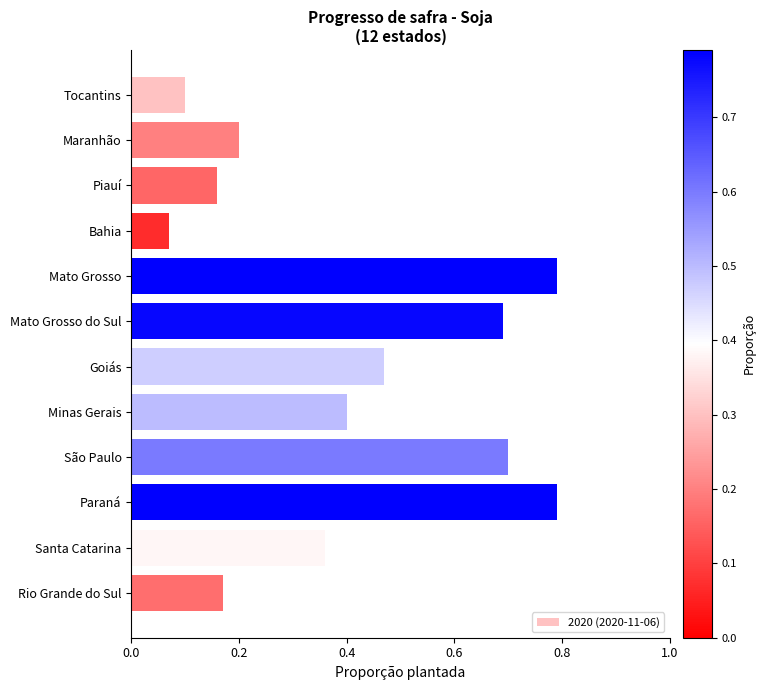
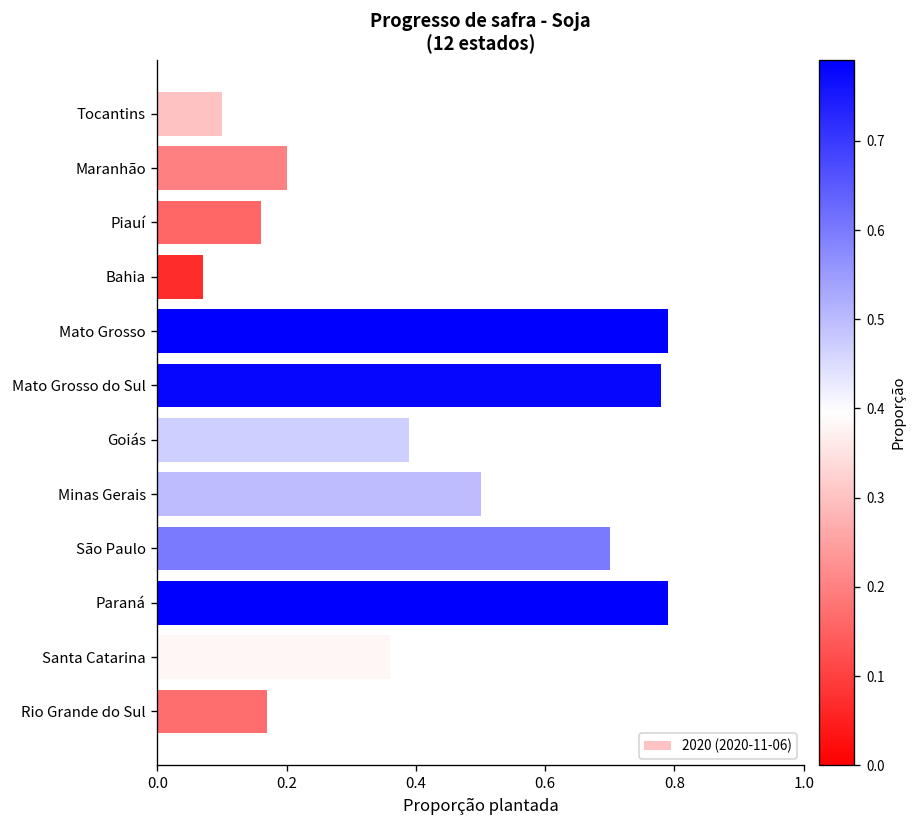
  {
    "Tocantins": 0.10,
    "Maranhão": 0.20,
    "Piauí": 0.16,
    "Bahia": 0.07,
    "Mato Grosso": 0.79,
-   "Mato Grosso do Sul": 0.69,
-   "Goiás": 0.47,
-   "Minas Gerais": 0.4,
+   "Mato Grosso do Sul": 0.78,
+   "Goiás": 0.39,
+   "Minas Gerais": 0.5,
    "São Paulo": 0.70,
    "Paraná": 0.79,
    "Santa Catarina": 0.36,
    "Rio Grande do Sul": 0.17
  }
